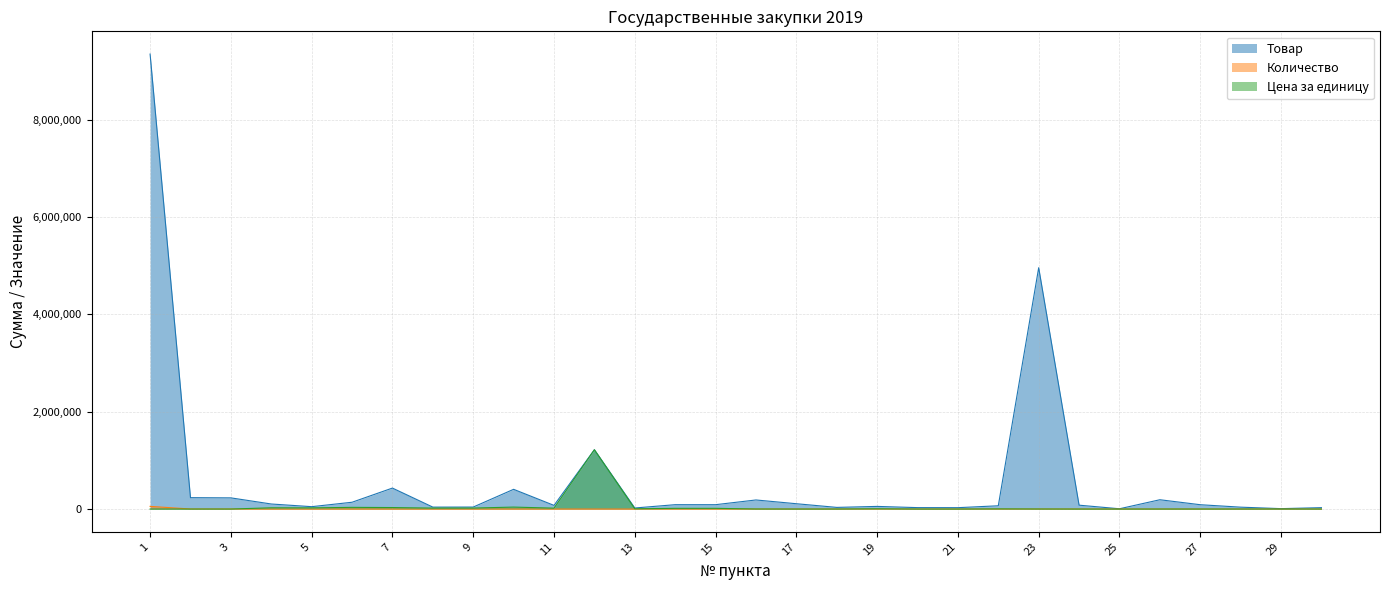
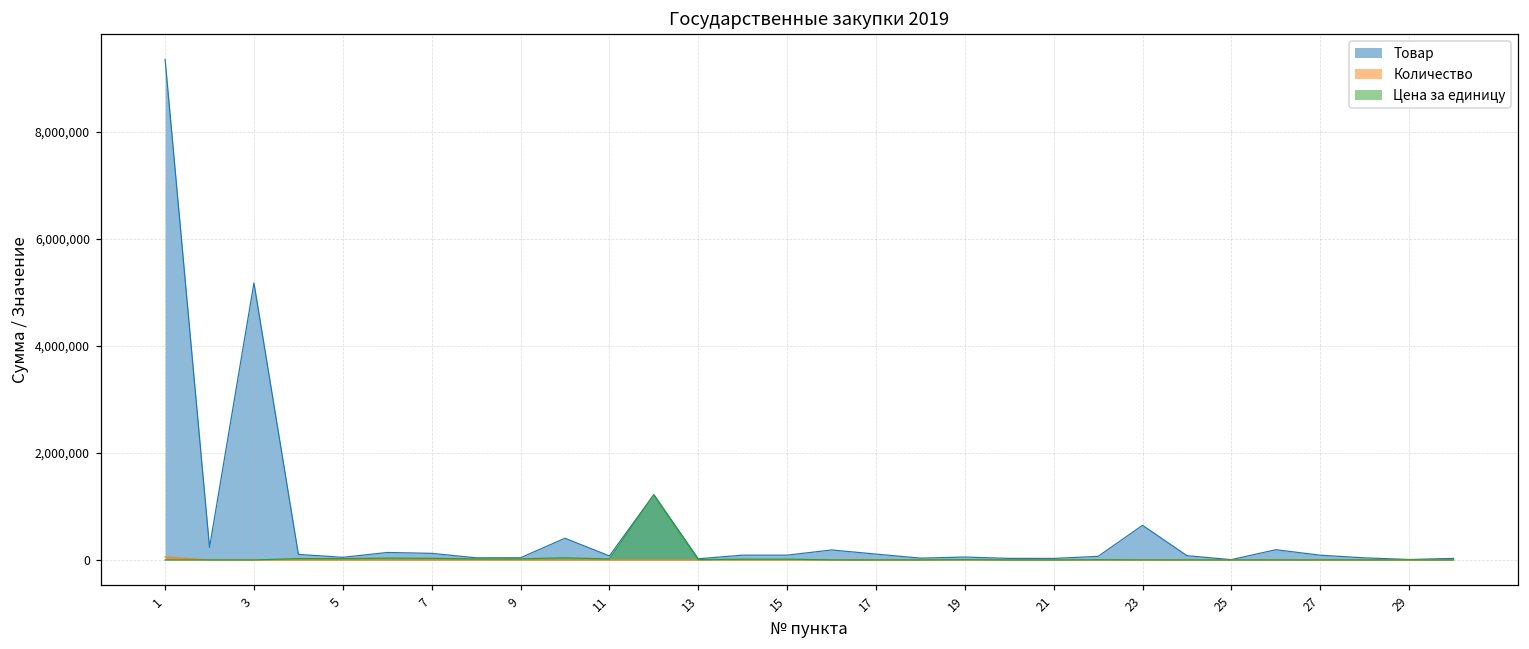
  {
    "Товар": {
      "1": "9,400,000",
-     "3": "200,000",
-     "7": "400,000",
+     "3": "5,200,000",
+     "7": "100,000",
      "11": "100,000",
      "15": "100,000",
      "17": "100,000",
-     "23": "5,000,000",
+     "23": "600,000",
      "27": "100,000"
    },
    "Количество": {
      "1": "100,000"
    },
    "Цена за единицу": {
      "1": "0"
    }
  }
